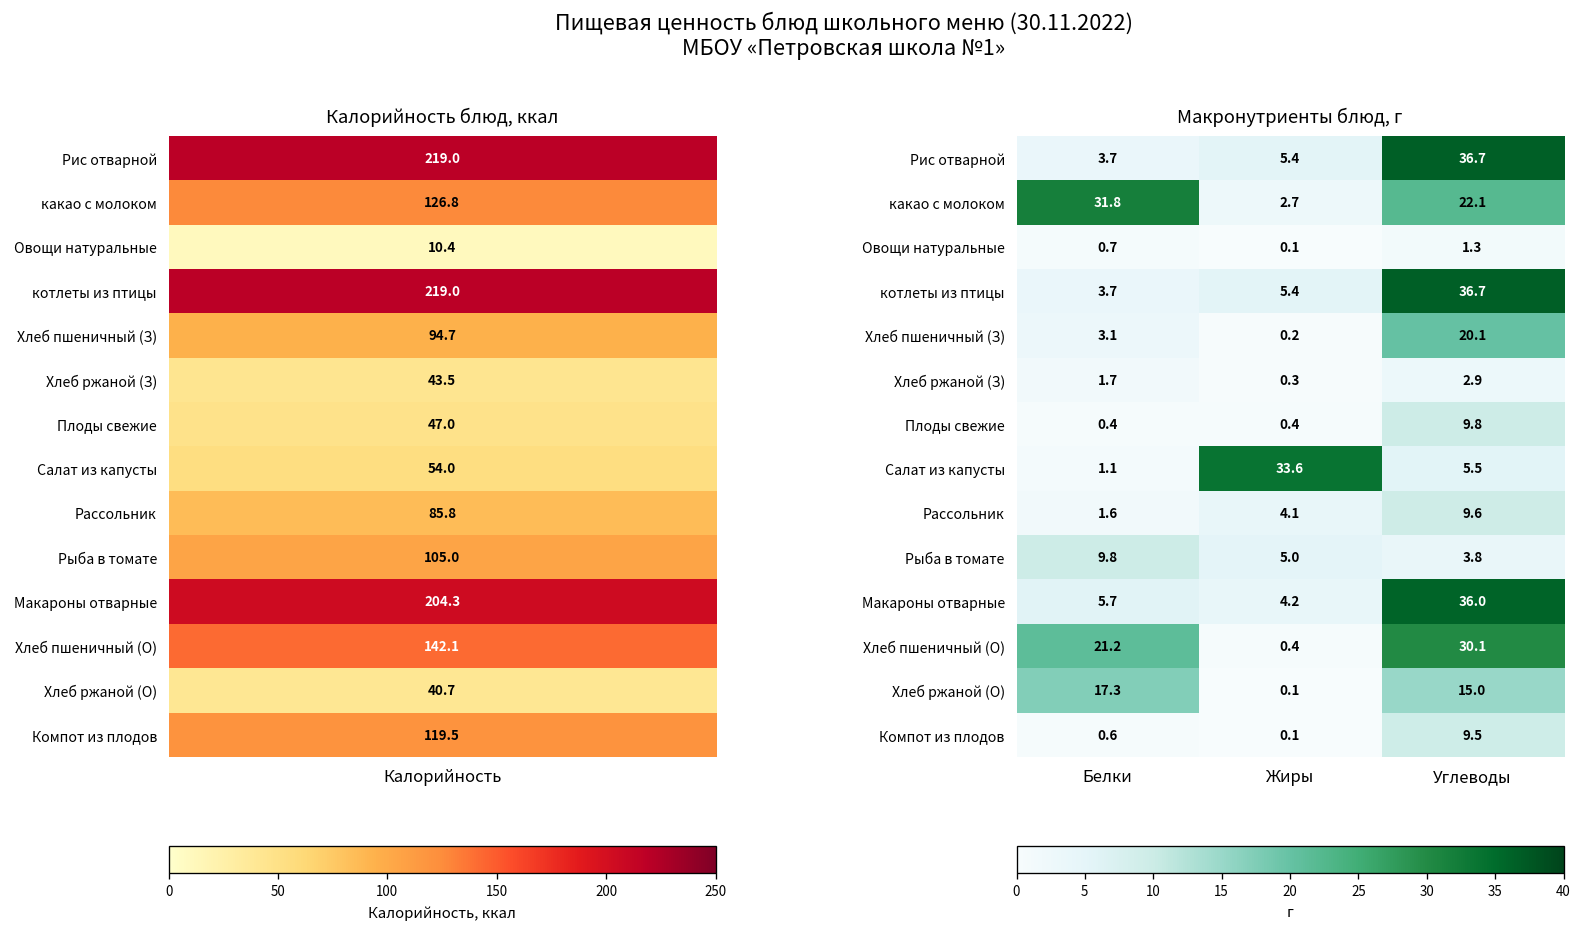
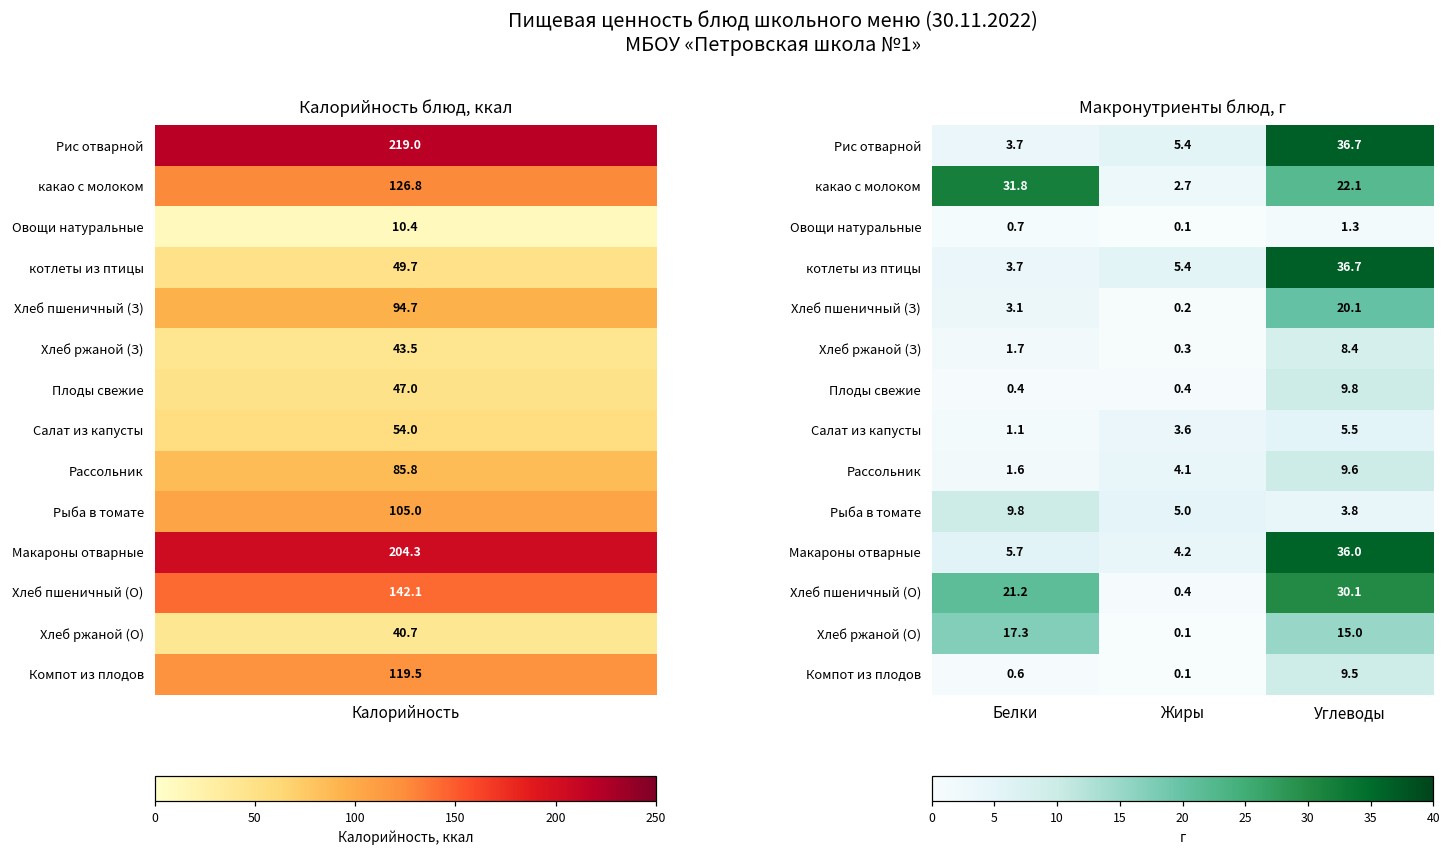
  {
    "Калорийность блюд, ккал": {
      "Рис отварной": {
        "Калорийность": 219.0
      },
      "какао с молоком": {
        "Калорийность": 126.8
      },
      "Овощи натуральные": {
        "Калорийность": 10.4
      },
      "котлеты из птицы": {
-       "Калорийность": 219.0
+       "Калорийность": 49.7
      },
      "Хлеб пшеничный (З)": {
        "Калорийность": 94.7
      },
      "Хлеб ржаной (З)": {
        "Калорийность": 43.5
      },
      "Плоды свежие": {
        "Калорийность": 47.0
      },
      "Салат из капусты": {
        "Калорийность": 54.0
      },
      "Рассольник": {
        "Калорийность": 85.8
      },
      "Рыба в томате": {
        "Калорийность": 105.0
      },
      "Макароны отварные": {
        "Калорийность": 204.3
      },
      "Хлеб пшеничный (О)": {
        "Калорийность": 142.1
      },
      "Хлеб ржаной (О)": {
        "Калорийность": 40.7
      },
      "Компот из плодов": {
        "Калорийность": 119.5
      }
    },
    "Макронутриенты блюд, г": {
      "Рис отварной": {
        "Белки": 3.7,
        "Жиры": 5.4,
        "Углеводы": 36.7
      },
      "какао с молоком": {
        "Белки": 31.8,
        "Жиры": 2.7,
        "Углеводы": 22.1
      },
      "Овощи натуральные": {
        "Белки": 0.7,
        "Жиры": 0.1,
        "Углеводы": 1.3
      },
      "котлеты из птицы": {
        "Белки": 3.7,
        "Жиры": 5.4,
        "Углеводы": 36.7
      },
      "Хлеб пшеничный (З)": {
        "Белки": 3.1,
        "Жиры": 0.2,
        "Углеводы": 20.1
      },
      "Хлеб ржаной (З)": {
        "Белки": 1.7,
        "Жиры": 0.3,
-       "Углеводы": 2.9
+       "Углеводы": 8.4
      },
      "Плоды свежие": {
        "Белки": 0.4,
        "Жиры": 0.4,
        "Углеводы": 9.8
      },
      "Салат из капусты": {
        "Белки": 1.1,
-       "Жиры": 33.6,
+       "Жиры": 3.6,
        "Углеводы": 5.5
      },
      "Рассольник": {
        "Белки": 1.6,
        "Жиры": 4.1,
        "Углеводы": 9.6
      },
      "Рыба в томате": {
        "Белки": 9.8,
        "Жиры": 5.0,
        "Углеводы": 3.8
      },
      "Макароны отварные": {
        "Белки": 5.7,
        "Жиры": 4.2,
        "Углеводы": 36.0
      },
      "Хлеб пшеничный (О)": {
        "Белки": 21.2,
        "Жиры": 0.4,
        "Углеводы": 30.1
      },
      "Хлеб ржаной (О)": {
        "Белки": 17.3,
        "Жиры": 0.1,
        "Углеводы": 15.0
      },
      "Компот из плодов": {
        "Белки": 0.6,
        "Жиры": 0.1,
        "Углеводы": 9.5
      }
    }
  }
